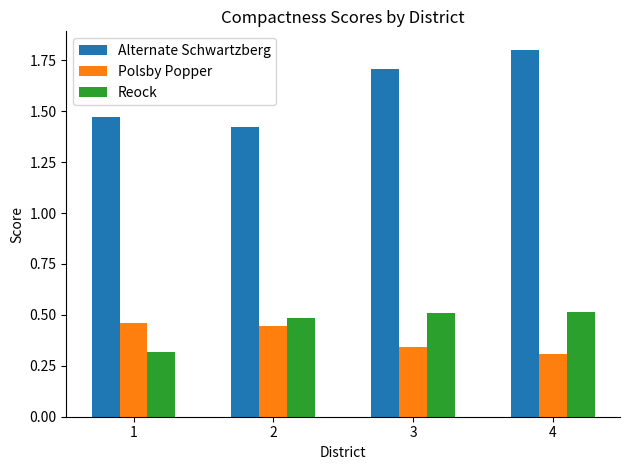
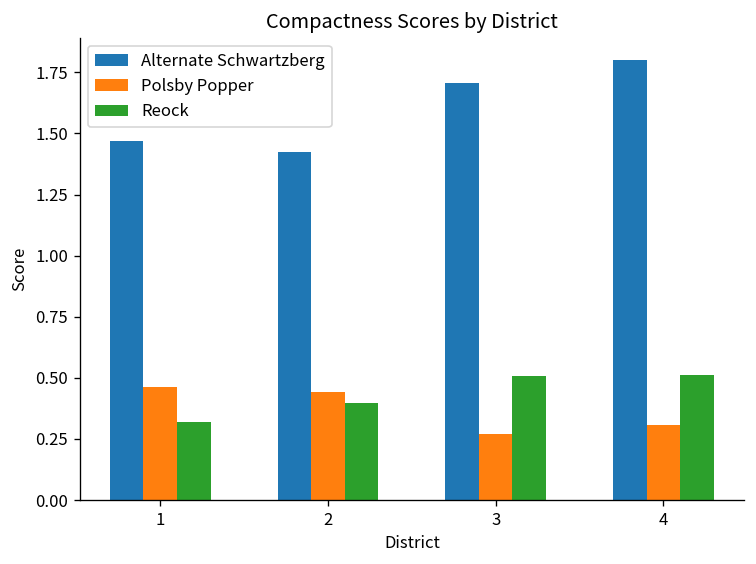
  {
    "Alternate Schwartzberg": {
      "1": 1.47,
      "2": 1.42,
      "3": 1.71,
      "4": 1.80
    },
    "Polsby Popper": {
      "1": 0.46,
      "2": 0.44,
-     "3": 0.34,
+     "3": 0.27,
      "4": 0.31
    },
    "Reock": {
      "1": 0.32,
-     "2": 0.48,
+     "2": 0.40,
      "3": 0.51,
      "4": 0.51
    }
  }
